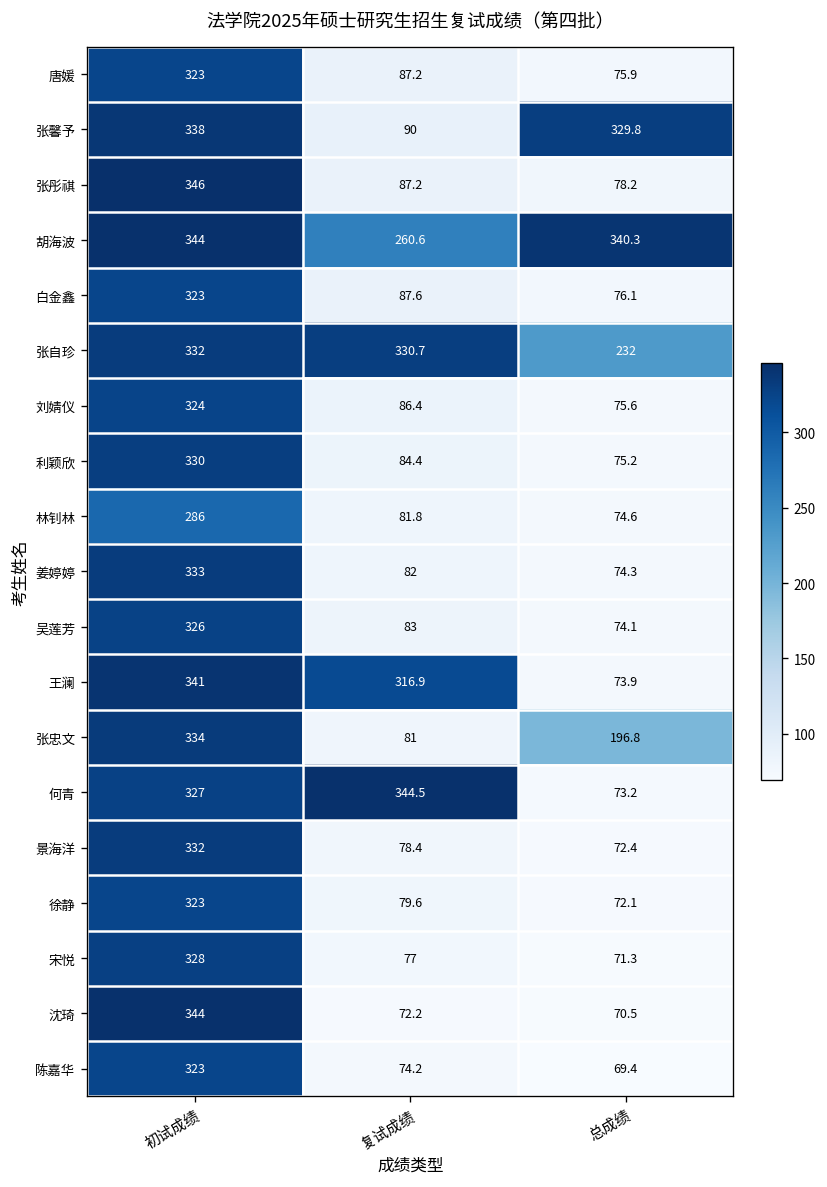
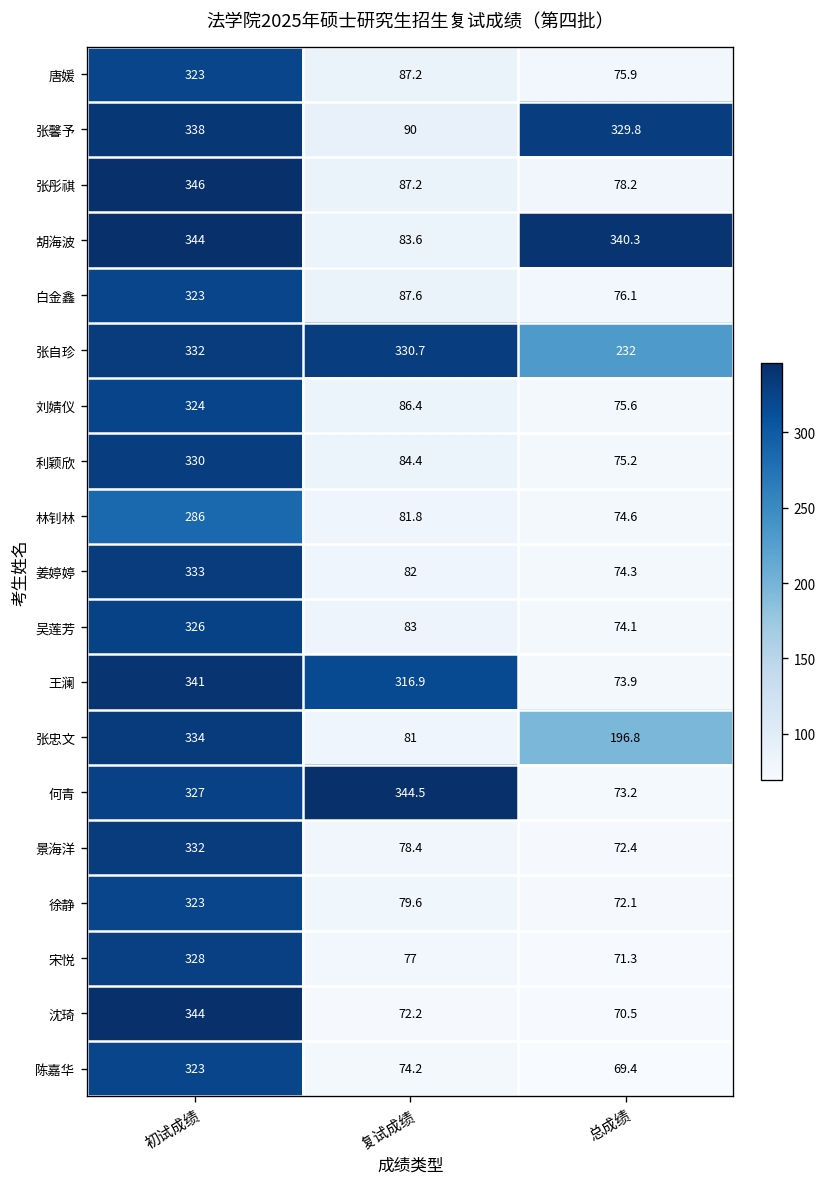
  {
    "唐媛": {
      "初试成绩": 323,
      "复试成绩": 87.2,
      "总成绩": 75.9
    },
    "张馨予": {
      "初试成绩": 338,
      "复试成绩": 90,
      "总成绩": 329.8
    },
    "张彤祺": {
      "初试成绩": 346,
      "复试成绩": 87.2,
      "总成绩": 78.2
    },
    "胡海波": {
      "初试成绩": 344,
-     "复试成绩": 260.6,
+     "复试成绩": 83.6,
      "总成绩": 340.3
    },
    "白金鑫": {
      "初试成绩": 323,
      "复试成绩": 87.6,
      "总成绩": 76.1
    },
    "张自珍": {
      "初试成绩": 332,
      "复试成绩": 330.7,
      "总成绩": 232
    },
    "刘婧仪": {
      "初试成绩": 324,
      "复试成绩": 86.4,
      "总成绩": 75.6
    },
    "利颖欣": {
      "初试成绩": 330,
      "复试成绩": 84.4,
      "总成绩": 75.2
    },
    "林钊林": {
      "初试成绩": 286,
      "复试成绩": 81.8,
      "总成绩": 74.6
    },
    "姜婷婷": {
      "初试成绩": 333,
      "复试成绩": 82,
      "总成绩": 74.3
    },
    "吴莲芳": {
      "初试成绩": 326,
      "复试成绩": 83,
      "总成绩": 74.1
    },
    "王澜": {
      "初试成绩": 341,
      "复试成绩": 316.9,
      "总成绩": 73.9
    },
    "张忠文": {
      "初试成绩": 334,
      "复试成绩": 81,
      "总成绩": 196.8
    },
    "何青": {
      "初试成绩": 327,
      "复试成绩": 344.5,
      "总成绩": 73.2
    },
    "景海洋": {
      "初试成绩": 332,
      "复试成绩": 78.4,
      "总成绩": 72.4
    },
    "徐静": {
      "初试成绩": 323,
      "复试成绩": 79.6,
      "总成绩": 72.1
    },
    "宋悦": {
      "初试成绩": 328,
      "复试成绩": 77,
      "总成绩": 71.3
    },
    "沈琦": {
      "初试成绩": 344,
      "复试成绩": 72.2,
      "总成绩": 70.5
    },
    "陈嘉华": {
      "初试成绩": 323,
      "复试成绩": 74.2,
      "总成绩": 69.4
    }
  }
